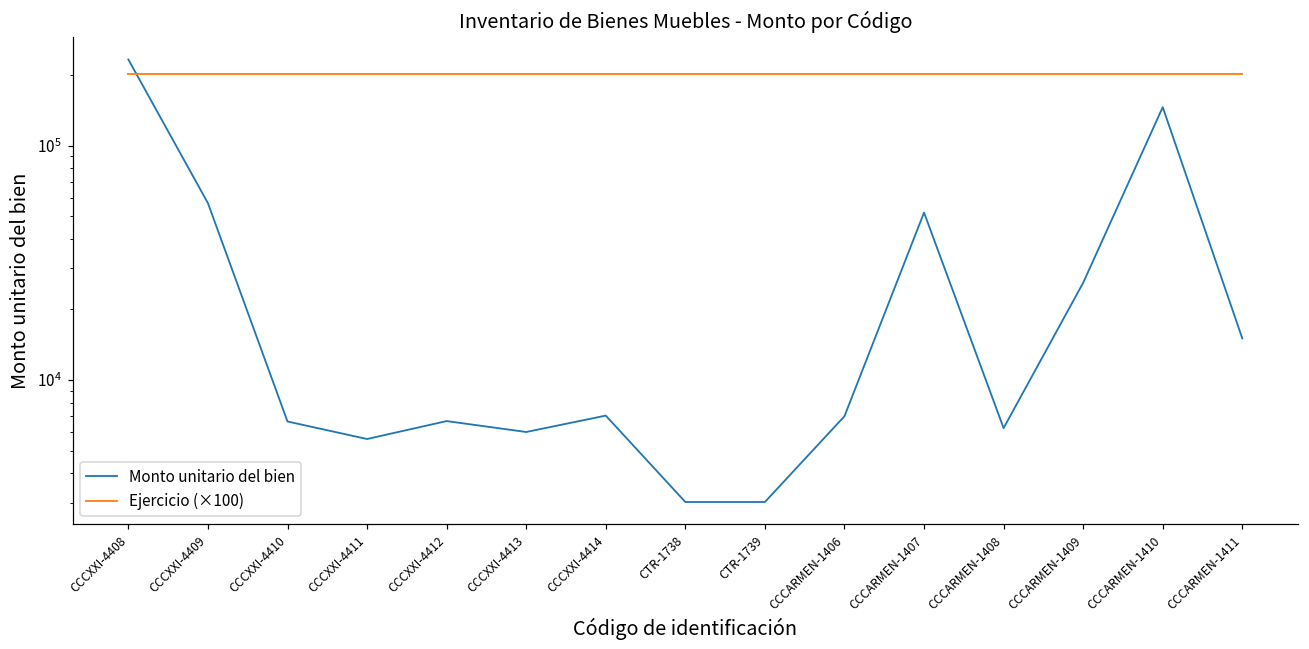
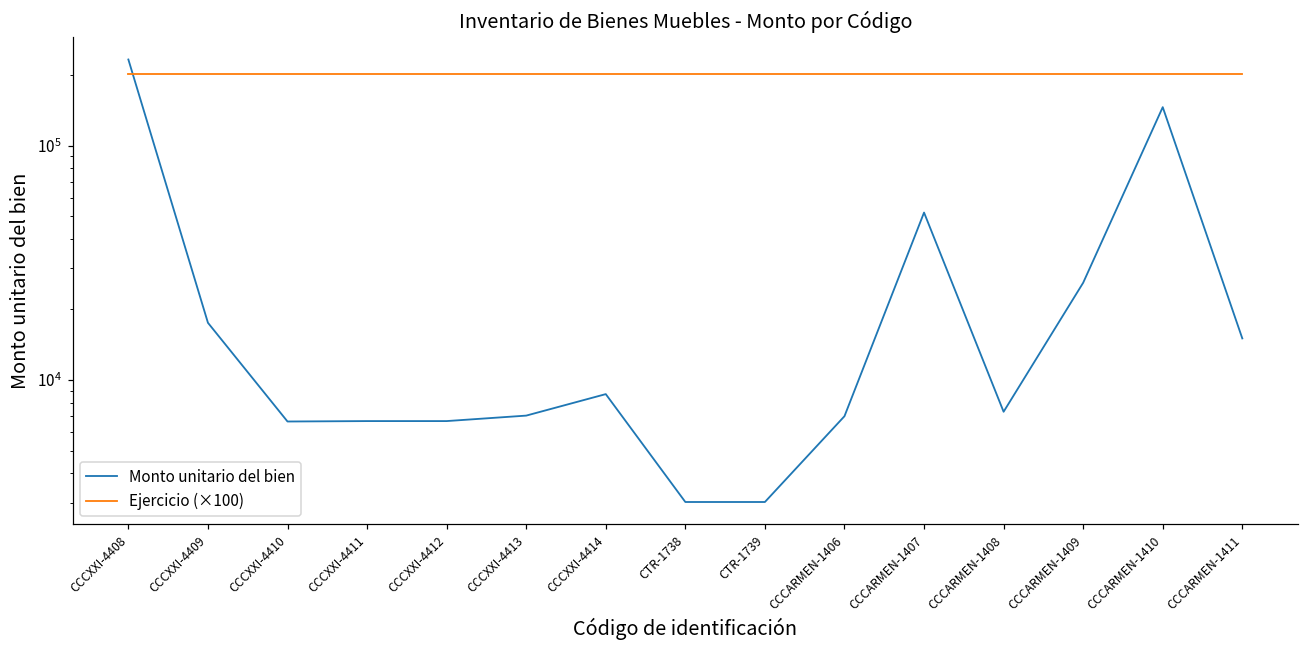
  {
    "Monto unitario del bien": {
      "CCCXXI-4408": 230000,
-     "CCCXXI-4409": 57000,
+     "CCCXXI-4409": 18000,
      "CCCXXI-4410": 6700,
-     "CCCXXI-4411": 5600,
+     "CCCXXI-4411": 6700,
      "CCCXXI-4412": 6700,
-     "CCCXXI-4413": 6000,
-     "CCCXXI-4414": 7100,
+     "CCCXXI-4413": 7100,
+     "CCCXXI-4414": 8700,
      "CTR-1738": 3000,
      "CTR-1739": 3000,
      "CCCARMEN-1406": 7000,
      "CCCARMEN-1407": 52000,
-     "CCCARMEN-1408": 6200,
+     "CCCARMEN-1408": 7300,
      "CCCARMEN-1409": 26000,
      "CCCARMEN-1410": 150000,
      "CCCARMEN-1411": 15000
    },
    "Ejercicio (×100)": {
      "CCCXXI-4408": 200000,
      "CCCXXI-4409": 200000,
      "CCCXXI-4410": 200000,
      "CCCXXI-4411": 200000,
      "CCCXXI-4412": 200000,
      "CCCXXI-4413": 200000,
      "CCCXXI-4414": 200000,
      "CTR-1738": 200000,
      "CTR-1739": 200000,
      "CCCARMEN-1406": 200000,
      "CCCARMEN-1407": 200000,
      "CCCARMEN-1408": 200000,
      "CCCARMEN-1409": 200000,
      "CCCARMEN-1410": 200000,
      "CCCARMEN-1411": 200000
    }
  }
